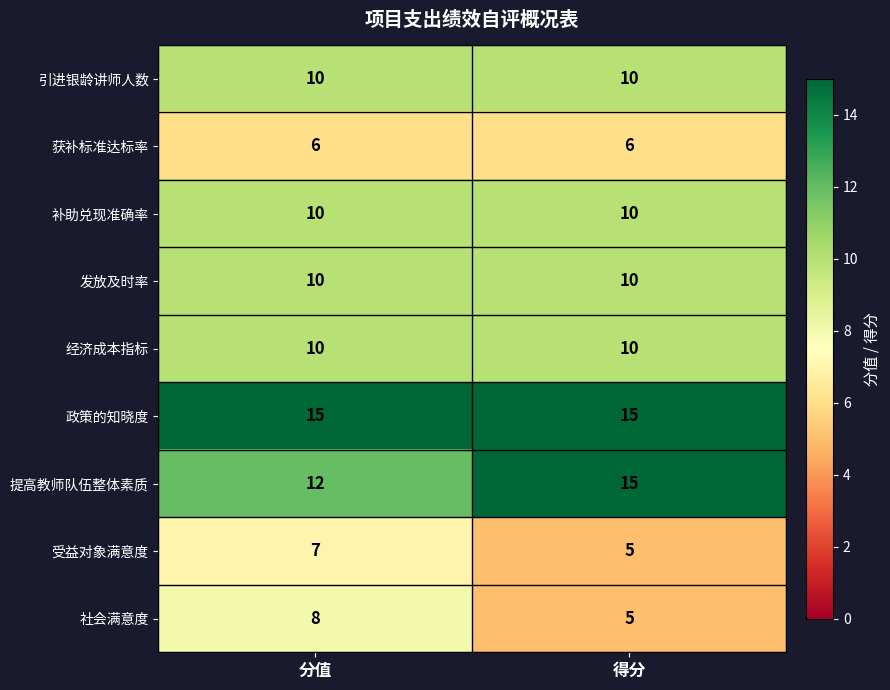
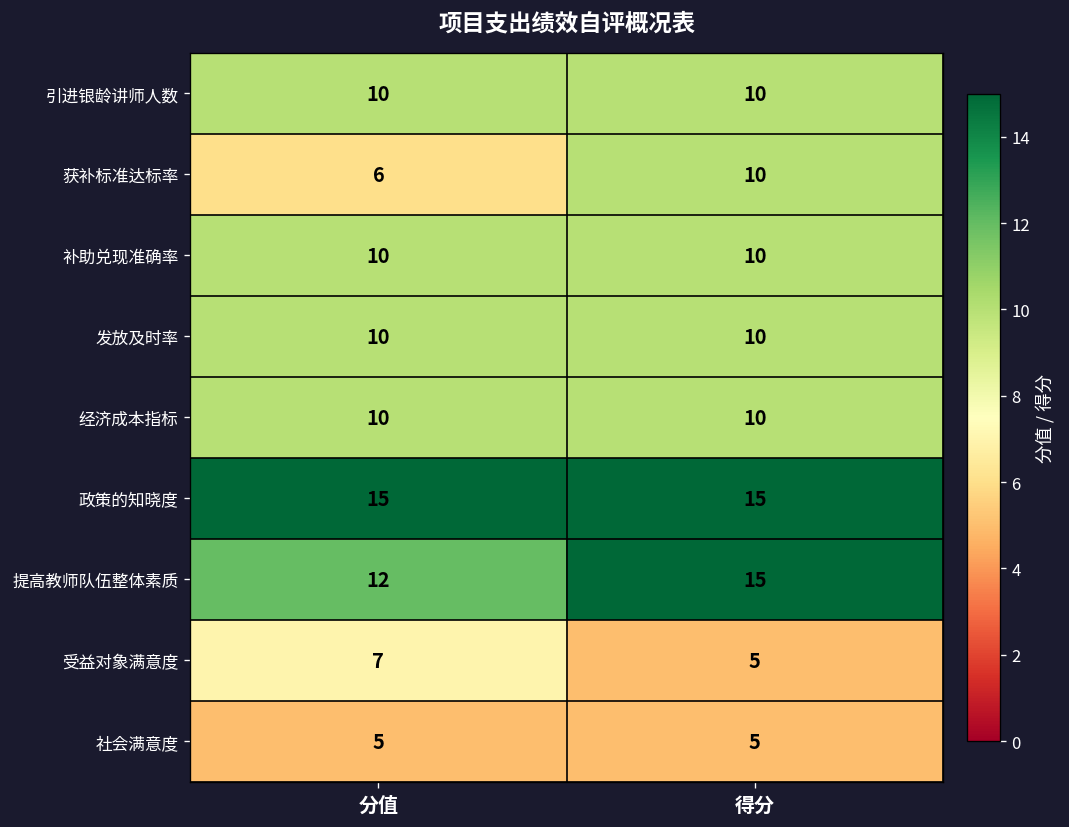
  {
    "引进银龄讲师人数": {
      "分值": 10,
      "得分": 10
    },
    "获补标准达标率": {
      "分值": 6,
-     "得分": 6
+     "得分": 10
    },
    "补助兑现准确率": {
      "分值": 10,
      "得分": 10
    },
    "发放及时率": {
      "分值": 10,
      "得分": 10
    },
    "经济成本指标": {
      "分值": 10,
      "得分": 10
    },
    "政策的知晓度": {
      "分值": 15,
      "得分": 15
    },
    "提高教师队伍整体素质": {
      "分值": 12,
      "得分": 15
    },
    "受益对象满意度": {
      "分值": 7,
      "得分": 5
    },
    "社会满意度": {
-     "分值": 8,
+     "分值": 5,
      "得分": 5
    }
  }
